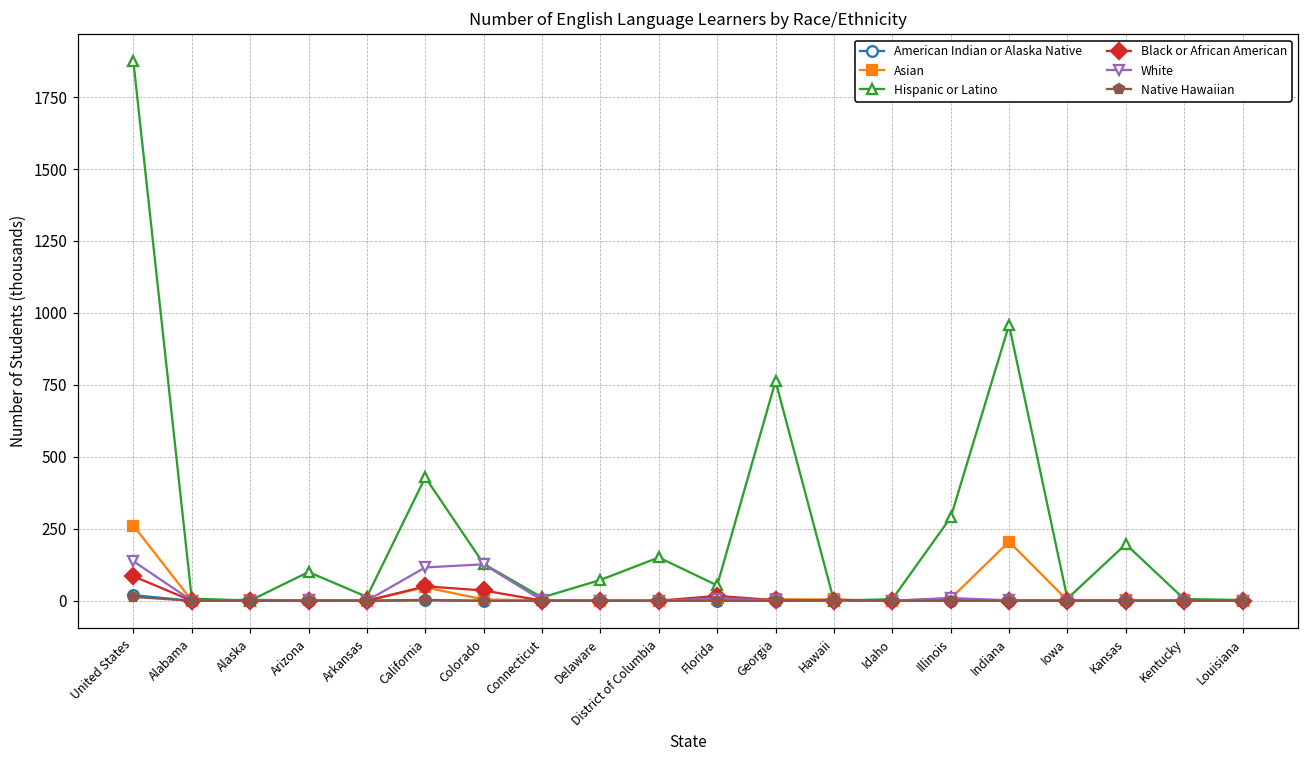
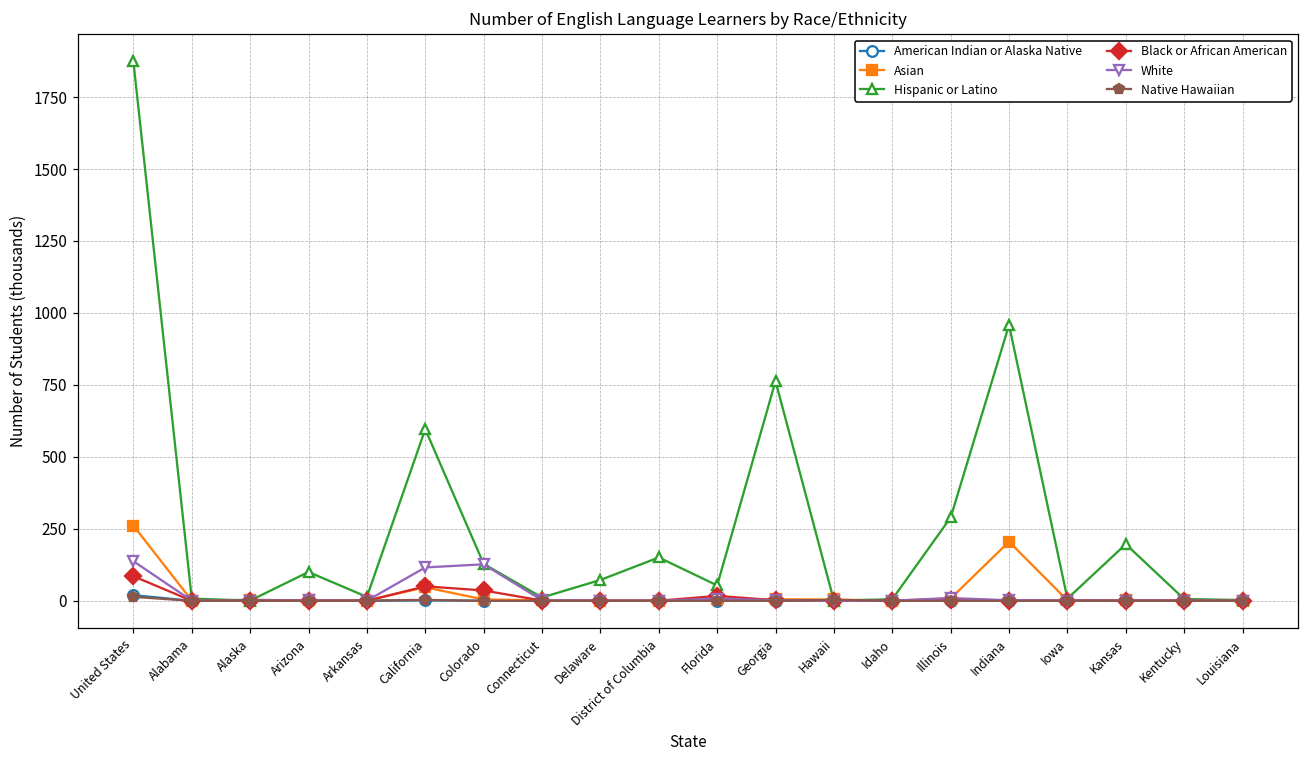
  {
    "Asian": {
      "United States": 260,
      "Indiana": 210
    },
    "Hispanic or Latino": {
      "United States": 1870,
      "Arizona": 100,
      "Arkansas": 10,
-     "California": 430,
+     "California": 600,
      "Delaware": 70,
      "District of Columbia": 150,
      "Florida": 50,
      "Georgia": 760,
      "Illinois": 290,
      "Indiana": 960,
      "Kansas": 200
    },
    "Black or African American": {
      "United States": 90,
      "Colorado": 40
    },
    "White": {
      "United States": 140,
      "California": 120
    }
  }
